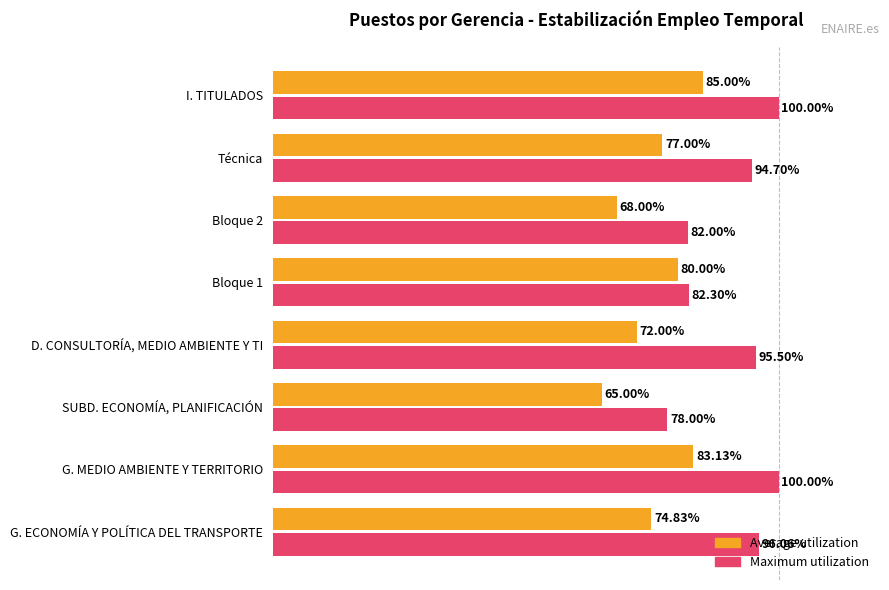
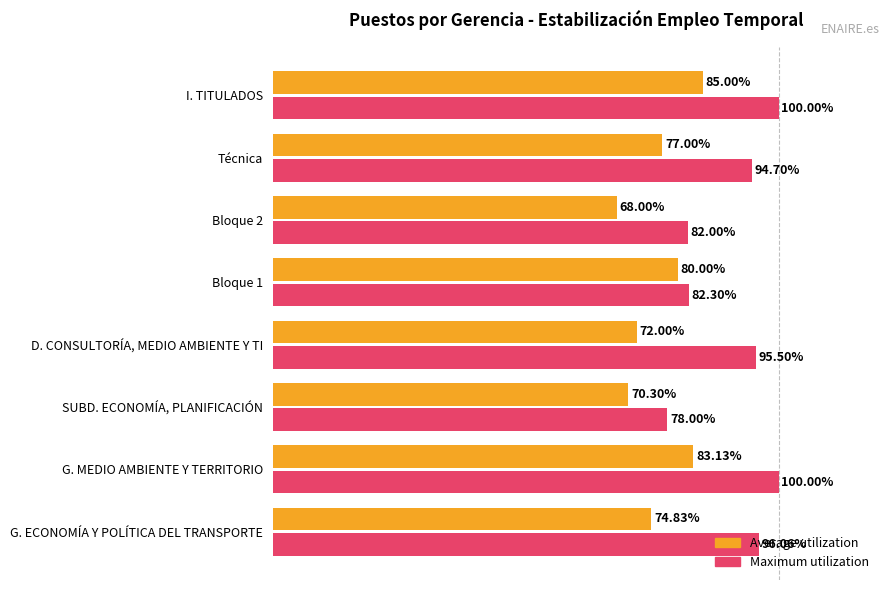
  {
    "Average utilization": {
      "I. TITULADOS": "85.00%",
      "Técnica": "77.00%",
      "Bloque 2": "68.00%",
      "Bloque 1": "80.00%",
      "D. CONSULTORÍA, MEDIO AMBIENTE Y TI": "72.00%",
-     "SUBD. ECONOMÍA, PLANIFICACIÓN": "65.00%",
+     "SUBD. ECONOMÍA, PLANIFICACIÓN": "70.30%",
      "G. MEDIO AMBIENTE Y TERRITORIO": "83.13%",
      "G. ECONOMÍA Y POLÍTICA DEL TRANSPORTE": "74.83%"
    },
    "Maximum utilization": {
      "I. TITULADOS": "100.00%",
      "Técnica": "94.70%",
      "Bloque 2": "82.00%",
      "Bloque 1": "82.30%",
      "D. CONSULTORÍA, MEDIO AMBIENTE Y TI": "95.50%",
      "SUBD. ECONOMÍA, PLANIFICACIÓN": "78.00%",
      "G. MEDIO AMBIENTE Y TERRITORIO": "100.00%",
      "G. ECONOMÍA Y POLÍTICA DEL TRANSPORTE": "96.06%"
    }
  }
